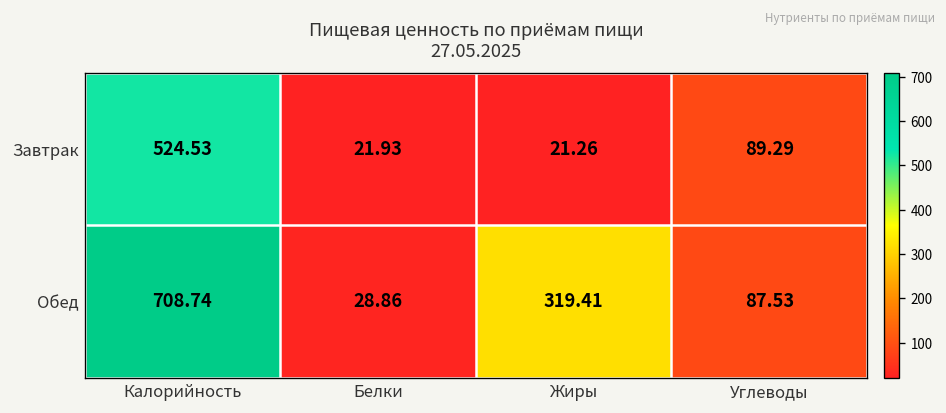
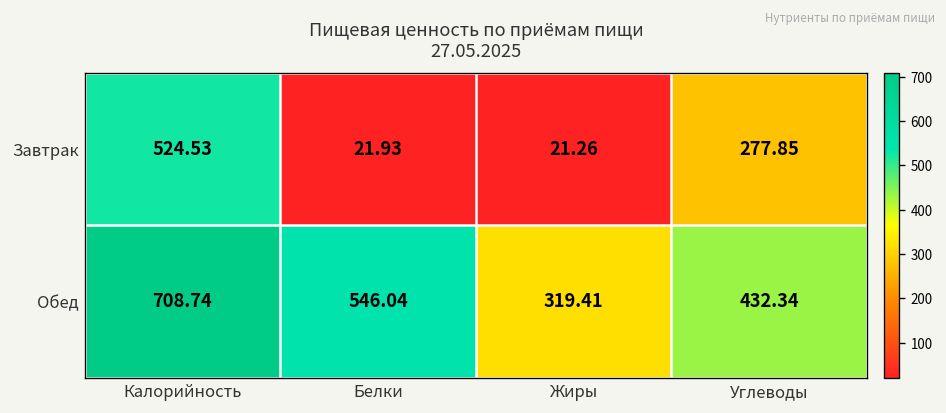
  {
    "Завтрак": {
      "Калорийность": 524.53,
      "Белки": 21.93,
      "Жиры": 21.26,
-     "Углеводы": 89.29
+     "Углеводы": 277.85
    },
    "Обед": {
      "Калорийность": 708.74,
-     "Белки": 28.86,
+     "Белки": 546.04,
      "Жиры": 319.41,
-     "Углеводы": 87.53
+     "Углеводы": 432.34
    }
  }
